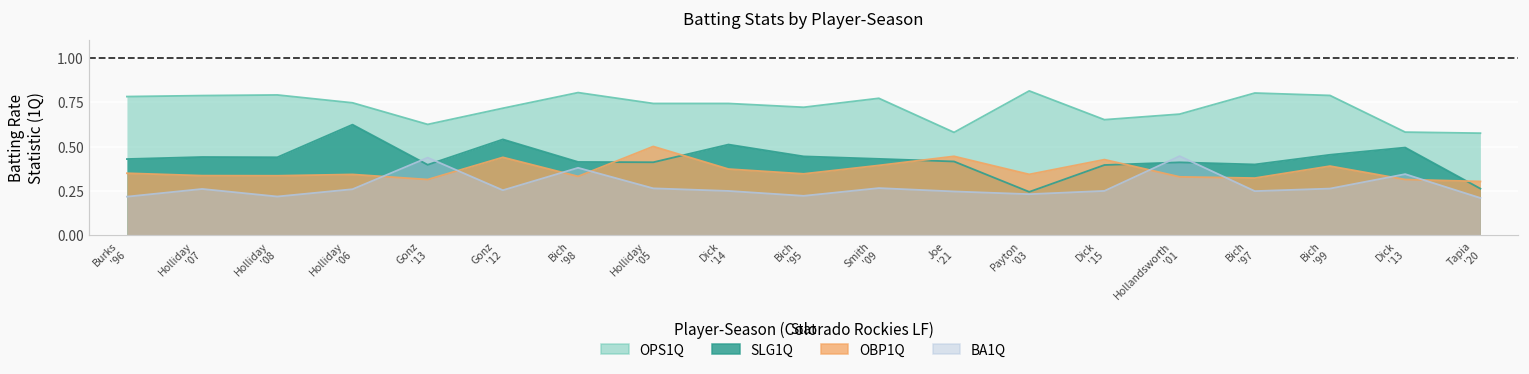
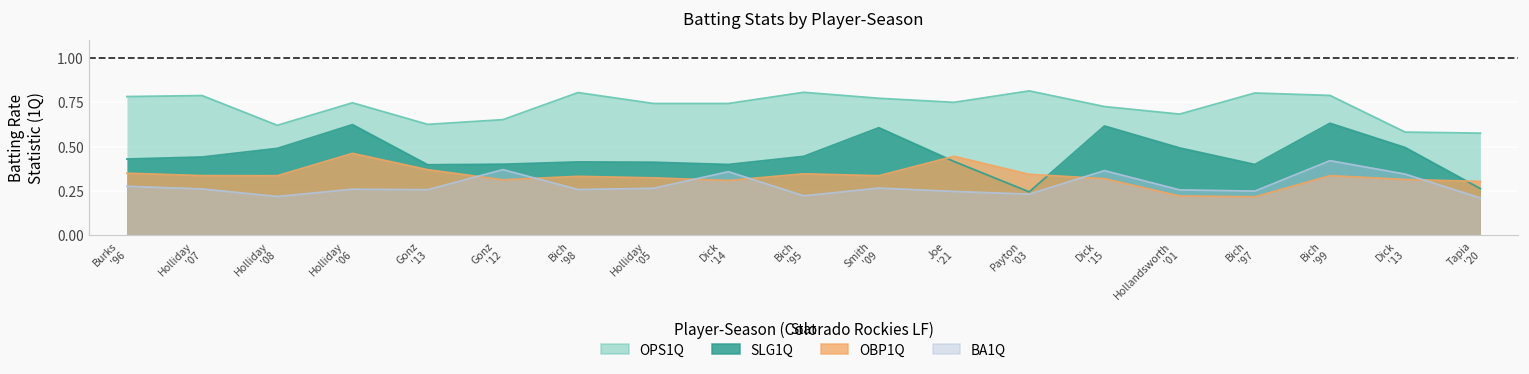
  {
    "OPS1Q": {
      "Burks '96": 0.78,
      "Holliday '07": 0.79,
-     "Holliday '08": 0.79,
+     "Holliday '08": 0.62,
      "Holliday '06": 0.75,
      "Gonz '13": 0.63,
-     "Gonz '12": 0.72,
+     "Gonz '12": 0.65,
      "Bich '98": 0.80,
      "Holliday '05": 0.74,
      "Dick '14": 0.74,
-     "Bich '95": 0.72,
+     "Bich '95": 0.81,
      "Smith '09": 0.77,
-     "Joe '21": 0.58,
+     "Joe '21": 0.75,
      "Payton '03": 0.81,
-     "Dick '15": 0.65,
+     "Dick '15": 0.73,
      "Hollandsworth '01": 0.68,
      "Bich '97": 0.80,
      "Bich '99": 0.79,
      "Dick '13": 0.58,
      "Tapia '20": 0.58
    },
    "SLG1Q": {
      "Burks '96": 0.43,
      "Holliday '07": 0.44,
-     "Holliday '08": 0.44,
+     "Holliday '08": 0.49,
      "Holliday '06": 0.62,
      "Gonz '13": 0.40,
-     "Gonz '12": 0.54,
+     "Gonz '12": 0.40,
      "Bich '98": 0.41,
      "Holliday '05": 0.41,
-     "Dick '14": 0.51,
+     "Dick '14": 0.40,
      "Bich '95": 0.45,
-     "Smith '09": 0.43,
+     "Smith '09": 0.61,
      "Joe '21": 0.42,
-     "Dick '15": 0.40,
-     "Hollandsworth '01": 0.41,
+     "Dick '15": 0.62,
+     "Hollandsworth '01": 0.49,
      "Bich '97": 0.40,
-     "Bich '99": 0.45,
+     "Bich '99": 0.63,
      "Dick '13": 0.49,
      "Tapia '20": 0.26
    },
    "OBP1Q": {
      "Burks '96": 0.35,
      "Holliday '07": 0.34,
      "Holliday '08": 0.34,
-     "Holliday '06": 0.34,
-     "Gonz '13": 0.31,
-     "Gonz '12": 0.44,
+     "Holliday '06": 0.46,
+     "Gonz '13": 0.37,
+     "Gonz '12": 0.31,
      "Bich '98": 0.33,
-     "Holliday '05": 0.50,
-     "Dick '14": 0.37,
+     "Holliday '05": 0.32,
+     "Dick '14": 0.31,
      "Bich '95": 0.35,
-     "Smith '09": 0.39,
+     "Smith '09": 0.34,
      "Joe '21": 0.45,
      "Payton '03": 0.34,
-     "Dick '15": 0.43,
-     "Hollandsworth '01": 0.33,
-     "Bich '97": 0.32,
-     "Bich '99": 0.39,
+     "Dick '15": 0.32,
+     "Hollandsworth '01": 0.22,
+     "Bich '97": 0.22,
+     "Bich '99": 0.34,
      "Dick '13": 0.31,
      "Tapia '20": 0.30
    },
    "BA1Q": {
-     "Burks '96": 0.22,
+     "Burks '96": 0.28,
      "Holliday '07": 0.26,
      "Holliday '08": 0.22,
      "Holliday '06": 0.26,
-     "Gonz '13": 0.44,
-     "Gonz '12": 0.25,
-     "Bich '98": 0.38,
+     "Gonz '13": 0.26,
+     "Gonz '12": 0.37,
+     "Bich '98": 0.26,
      "Holliday '05": 0.27,
-     "Dick '14": 0.25,
+     "Dick '14": 0.36,
      "Bich '95": 0.22,
      "Smith '09": 0.27,
      "Joe '21": 0.25,
-     "Dick '15": 0.25,
-     "Hollandsworth '01": 0.45,
+     "Dick '15": 0.36,
+     "Hollandsworth '01": 0.26,
      "Bich '97": 0.25,
-     "Bich '99": 0.26,
+     "Bich '99": 0.42,
      "Dick '13": 0.35,
      "Tapia '20": 0.21
    }
  }
